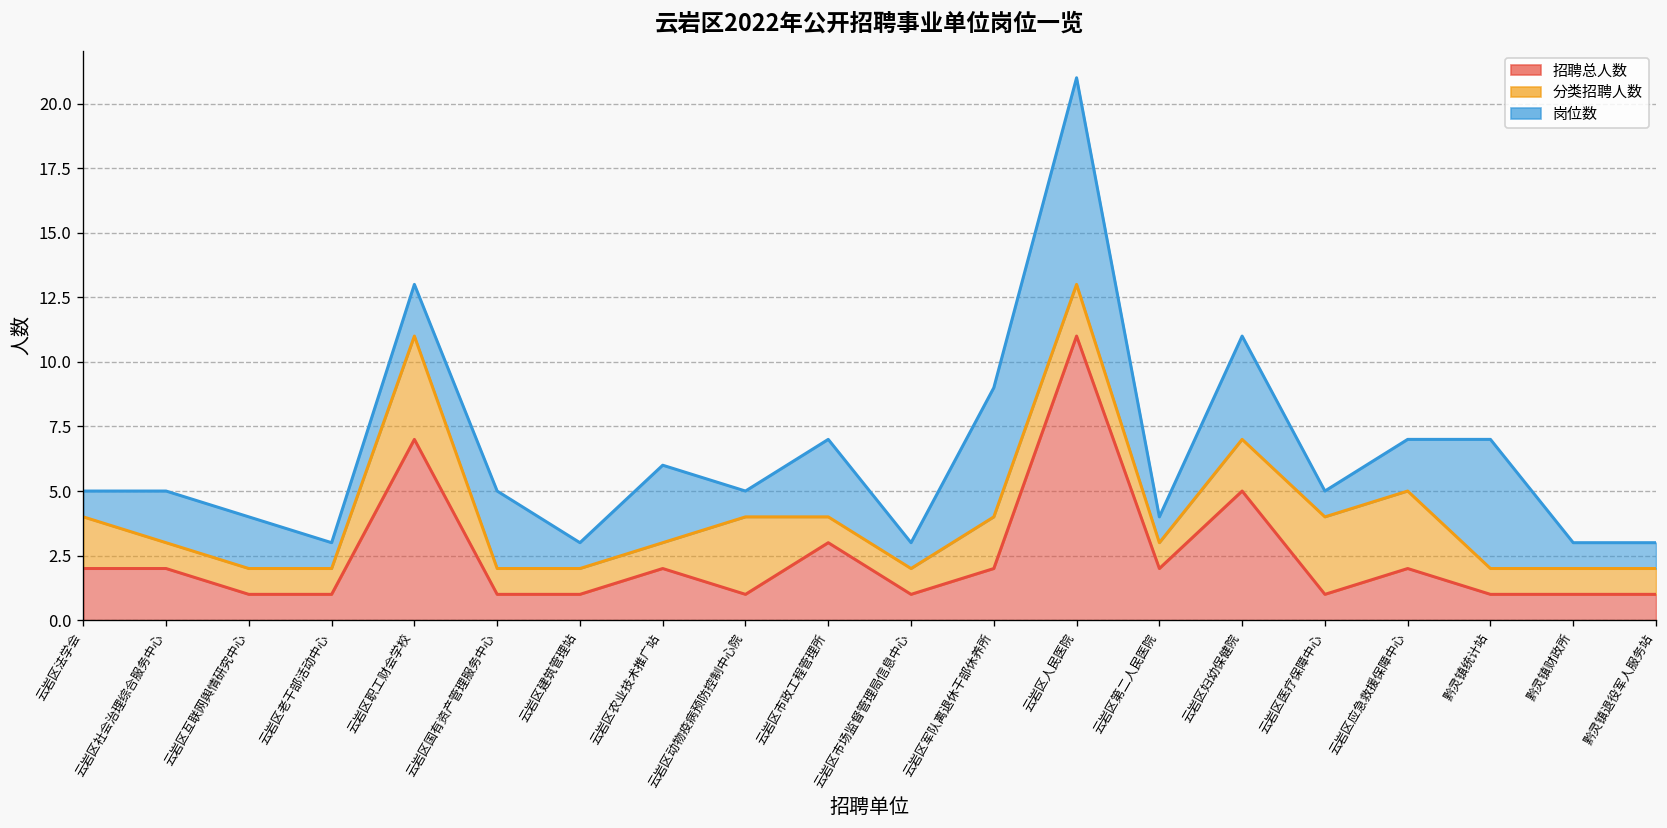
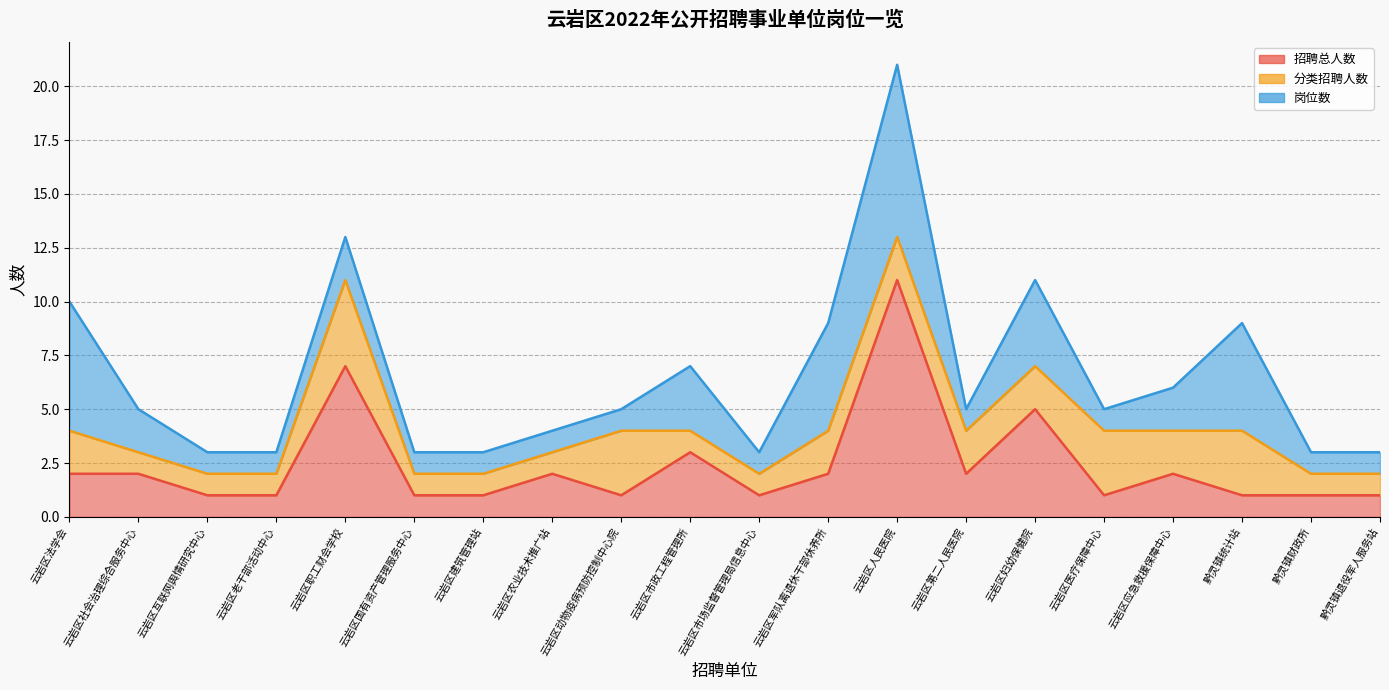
  {
    "招聘总人数": {
      "云岩区法学会": 2,
      "云岩区社会治理综合服务中心": 2,
      "云岩区互联网舆情研究中心": 1,
      "云岩区老干部活动中心": 1,
      "云岩区职工财会学校": 7,
      "云岩区国有资产管理服务中心": 1,
      "云岩区建筑管理站": 1,
      "云岩区农业技术推广站": 2,
      "云岩区动物疫病预防控制中心院": 1,
      "云岩区市政工程管理所": 3,
      "云岩区市场监督管理局信息中心": 1,
      "云岩区军队离退休干部休养所": 2,
      "云岩区人民医院": 11,
      "云岩区第二人民医院": 2,
      "云岩区妇幼保健院": 5,
      "云岩区医疗保障中心": 1,
      "云岩区应急救援保障中心": 2,
      "黔灵镇统计站": 1,
      "黔灵镇财政所": 1,
      "黔灵镇退役军人服务站": 1
    },
    "分类招聘人数": {
      "云岩区法学会": 2,
      "云岩区社会治理综合服务中心": 1,
      "云岩区互联网舆情研究中心": 1,
      "云岩区老干部活动中心": 1,
      "云岩区职工财会学校": 4,
      "云岩区国有资产管理服务中心": 1,
      "云岩区建筑管理站": 1,
      "云岩区农业技术推广站": 1,
      "云岩区动物疫病预防控制中心院": 3,
      "云岩区市政工程管理所": 1,
      "云岩区市场监督管理局信息中心": 1,
      "云岩区军队离退休干部休养所": 2,
      "云岩区人民医院": 2,
-     "云岩区第二人民医院": 1,
+     "云岩区第二人民医院": 2,
      "云岩区妇幼保健院": 2,
      "云岩区医疗保障中心": 3,
-     "云岩区应急救援保障中心": 3,
-     "黔灵镇统计站": 1,
+     "云岩区应急救援保障中心": 2,
+     "黔灵镇统计站": 3,
      "黔灵镇财政所": 1,
      "黔灵镇退役军人服务站": 1
    },
    "岗位数": {
-     "云岩区法学会": 1,
+     "云岩区法学会": 6,
      "云岩区社会治理综合服务中心": 2,
-     "云岩区互联网舆情研究中心": 2,
+     "云岩区互联网舆情研究中心": 1,
      "云岩区老干部活动中心": 1,
      "云岩区职工财会学校": 2,
-     "云岩区国有资产管理服务中心": 3,
+     "云岩区国有资产管理服务中心": 1,
      "云岩区建筑管理站": 1,
-     "云岩区农业技术推广站": 3,
+     "云岩区农业技术推广站": 1,
      "云岩区动物疫病预防控制中心院": 1,
      "云岩区市政工程管理所": 3,
      "云岩区市场监督管理局信息中心": 1,
      "云岩区军队离退休干部休养所": 5,
      "云岩区人民医院": 8,
      "云岩区第二人民医院": 1,
      "云岩区妇幼保健院": 4,
      "云岩区医疗保障中心": 1,
      "云岩区应急救援保障中心": 2,
      "黔灵镇统计站": 5,
      "黔灵镇财政所": 1,
      "黔灵镇退役军人服务站": 1
    }
  }
